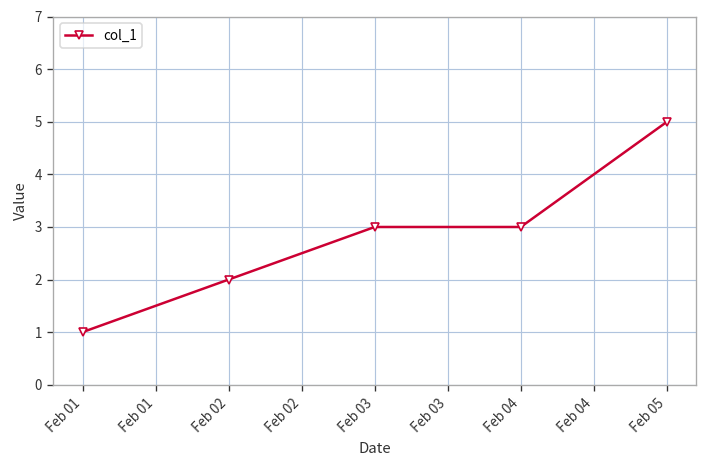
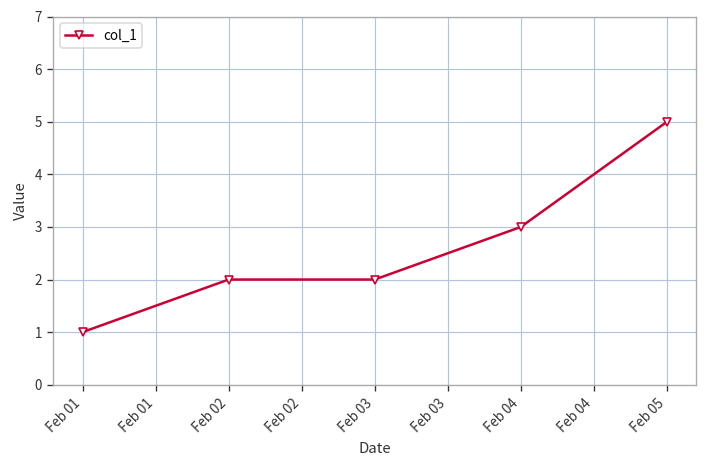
  {
    "Feb 01": 1,
    "Feb 02": 2,
-   "Feb 03": 3,
+   "Feb 03": 2,
    "Feb 04": 3,
    "Feb 05": 5
  }
